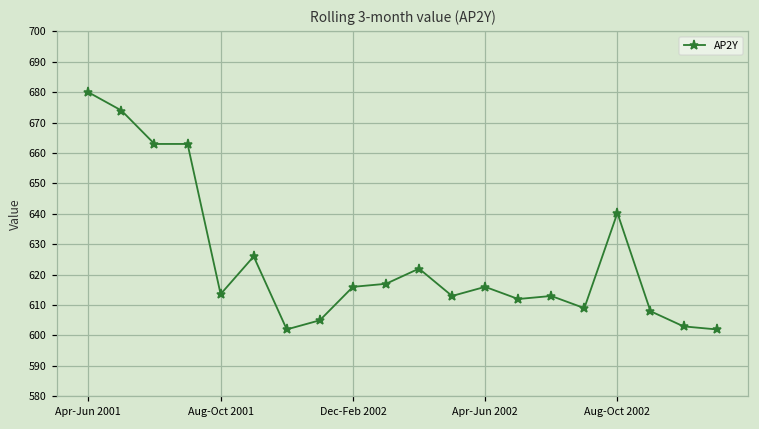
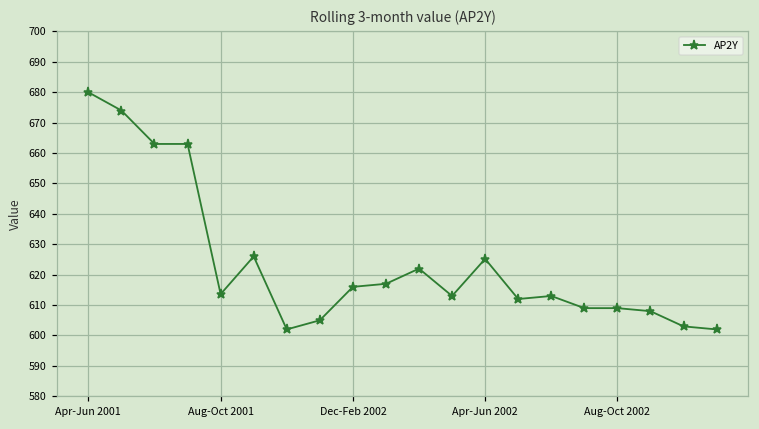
  {
    "Apr-Jun 2001": 680,
    "Aug-Oct 2001": 614,
    "Dec-Feb 2002": 616,
-   "Apr-Jun 2002": 616,
-   "Aug-Oct 2002": 640
+   "Apr-Jun 2002": 625,
+   "Aug-Oct 2002": 609
  }
